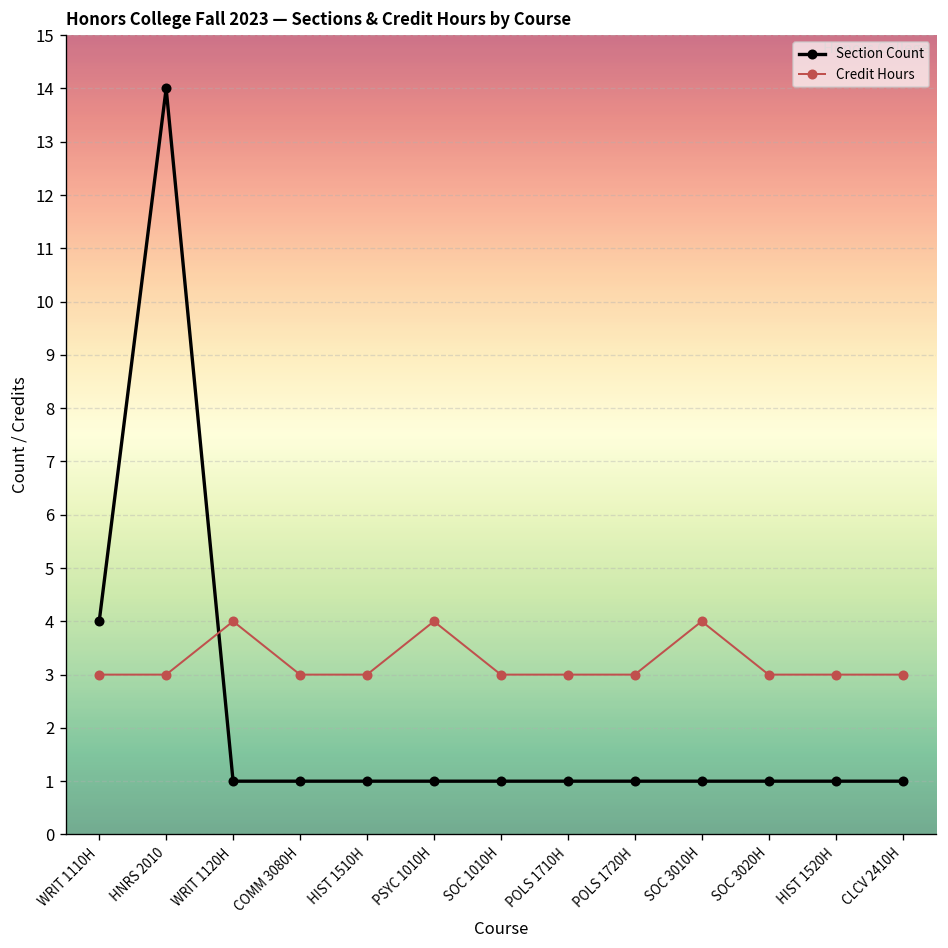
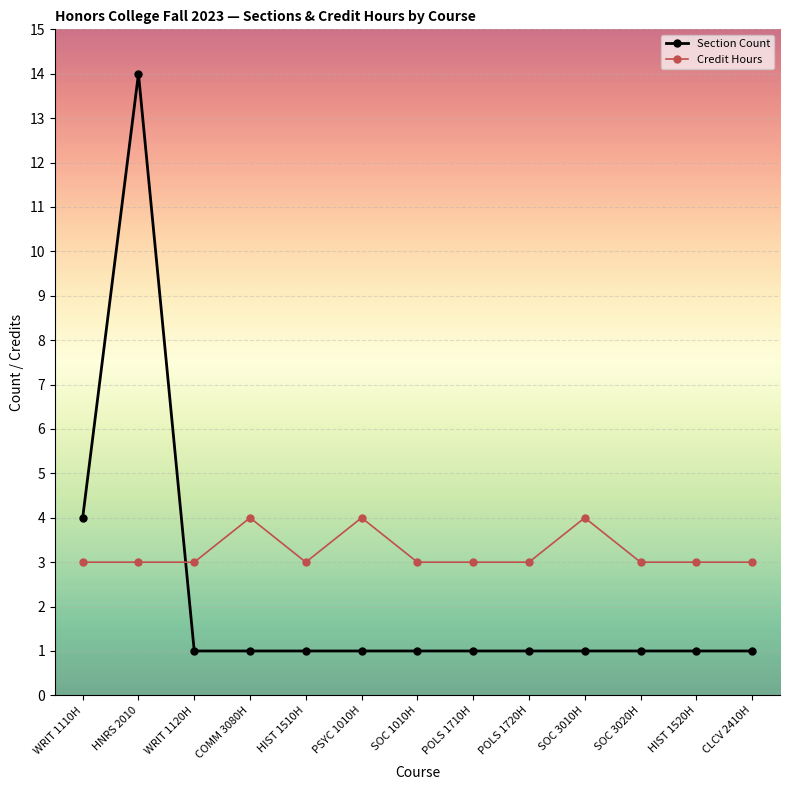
  {
    "Section Count": {
      "WRIT 1110H": 4,
      "HNRS 2010": 14,
      "WRIT 1120H": 1,
      "COMM 3080H": 1,
      "HIST 1510H": 1,
      "PSYC 1010H": 1,
      "SOC 1010H": 1,
      "POLS 1710H": 1,
      "POLS 1720H": 1,
      "SOC 3010H": 1,
      "SOC 3020H": 1,
      "HIST 1520H": 1,
      "CLCV 2410H": 1
    },
    "Credit Hours": {
      "WRIT 1110H": 3,
      "HNRS 2010": 3,
-     "WRIT 1120H": 4,
-     "COMM 3080H": 3,
+     "WRIT 1120H": 3,
+     "COMM 3080H": 4,
      "HIST 1510H": 3,
      "PSYC 1010H": 4,
      "SOC 1010H": 3,
      "POLS 1710H": 3,
      "POLS 1720H": 3,
      "SOC 3010H": 4,
      "SOC 3020H": 3,
      "HIST 1520H": 3,
      "CLCV 2410H": 3
    }
  }
